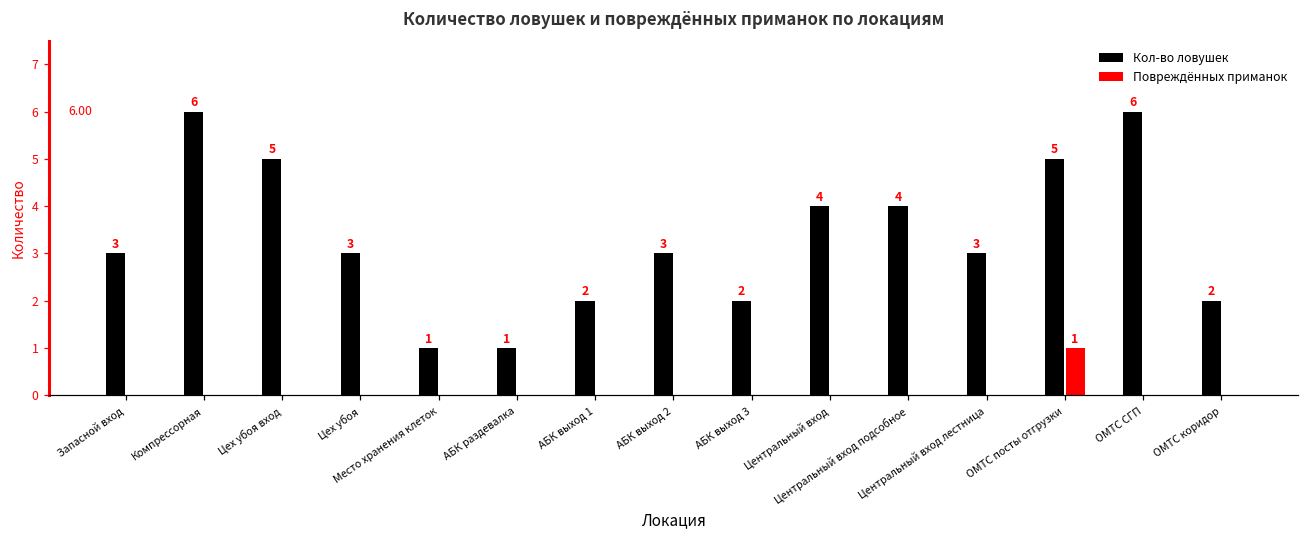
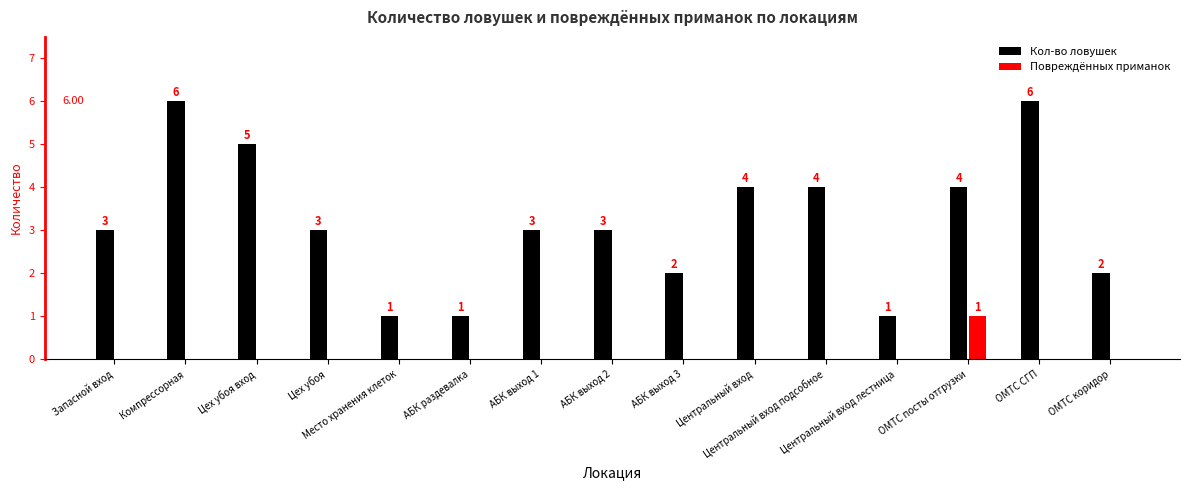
  {
    "Кол-во ловушек": {
      "Запасной вход": 3,
      "Компрессорная": 6,
      "Цех убоя вход": 5,
      "Цех убоя": 3,
      "Место хранения клеток": 1,
      "АБК раздевалка": 1,
-     "АБК выход 1": 2,
+     "АБК выход 1": 3,
      "АБК выход 2": 3,
      "АБК выход 3": 2,
      "Центральный вход": 4,
      "Центральный вход подсобное": 4,
-     "Центральный вход лестница": 3,
-     "ОМТС посты отгрузки": 5,
+     "Центральный вход лестница": 1,
+     "ОМТС посты отгрузки": 4,
      "ОМТС СГП": 6,
      "ОМТС коридор": 2
    },
    "Повреждённых приманок": {
      "ОМТС посты отгрузки": 1
    }
  }
